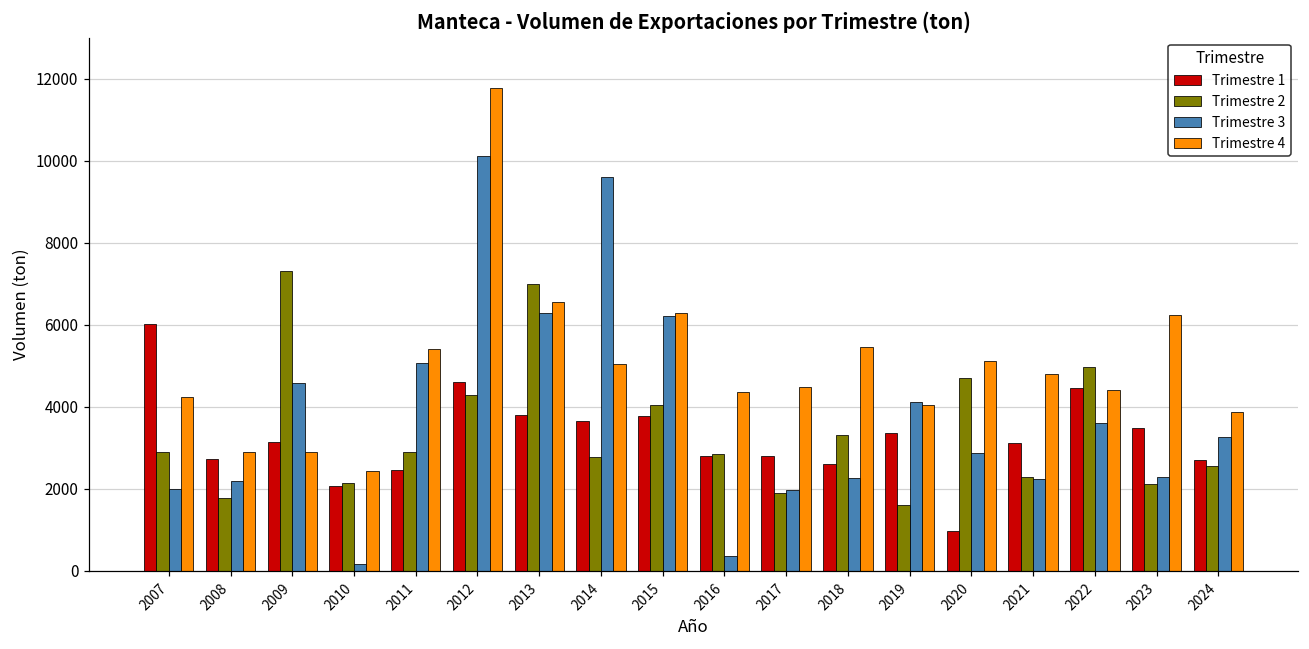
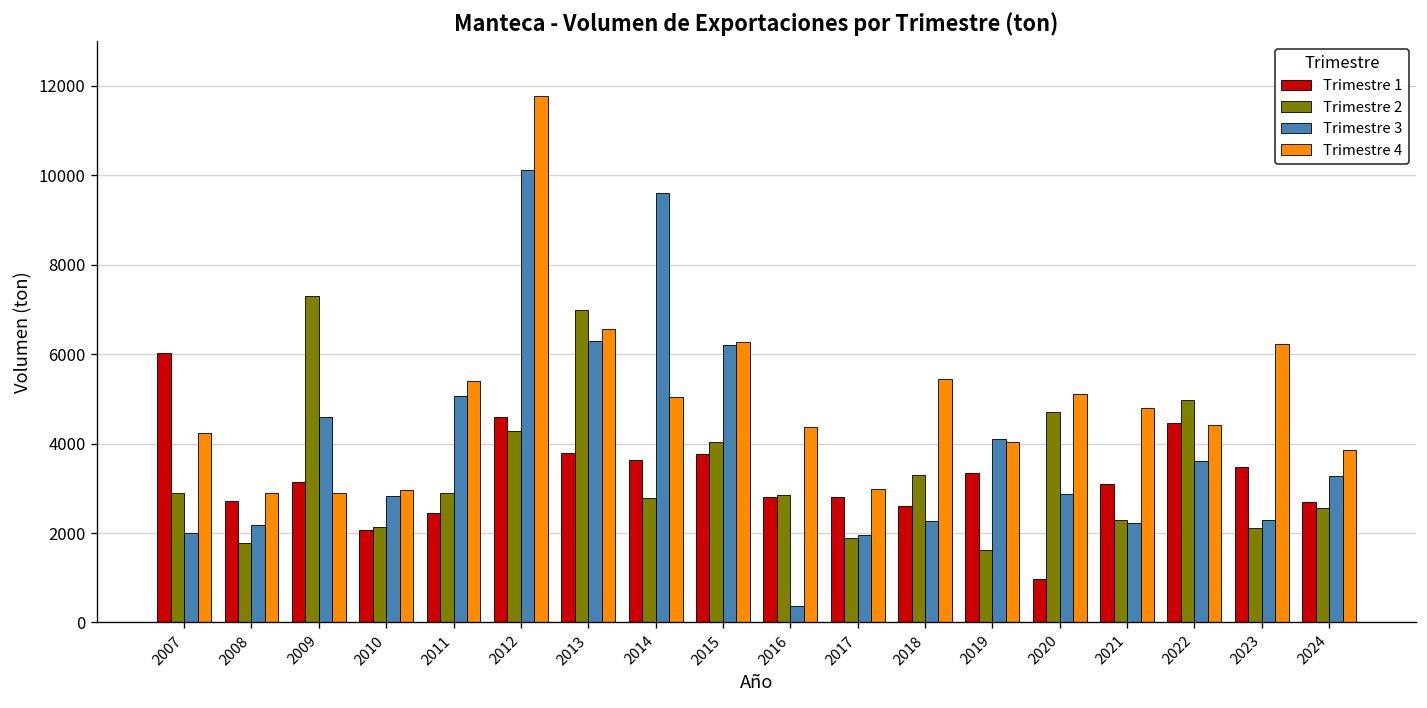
  {
    "Trimestre 1": {
      "2007": 6000,
      "2008": 2700,
      "2009": 3100,
      "2010": 2100,
      "2011": 2400,
      "2012": 4600,
      "2013": 3800,
      "2014": 3600,
      "2015": 3800,
      "2016": 2800,
      "2017": 2800,
      "2018": 2600,
      "2019": 3300,
      "2020": 1000,
      "2021": 3100,
      "2022": 4500,
      "2023": 3500,
      "2024": 2700
    },
    "Trimestre 2": {
      "2007": 2900,
      "2008": 1800,
      "2009": 7300,
      "2010": 2100,
      "2011": 2900,
      "2012": 4300,
      "2013": 7000,
      "2014": 2800,
      "2015": 4000,
      "2016": 2800,
      "2017": 1900,
      "2018": 3300,
      "2019": 1600,
      "2020": 4700,
      "2021": 2300,
      "2022": 5000,
      "2023": 2100,
      "2024": 2600
    },
    "Trimestre 3": {
      "2007": 2000,
      "2008": 2200,
      "2009": 4600,
-     "2010": 200,
+     "2010": 2800,
      "2011": 5100,
      "2012": 10100,
      "2013": 6300,
      "2014": 9600,
      "2015": 6200,
      "2016": 400,
      "2017": 2000,
      "2018": 2300,
      "2019": 4100,
      "2020": 2900,
      "2021": 2200,
      "2022": 3600,
      "2023": 2300,
      "2024": 3300
    },
    "Trimestre 4": {
      "2007": 4200,
      "2008": 2900,
      "2009": 2900,
-     "2010": 2400,
+     "2010": 3000,
      "2011": 5400,
      "2012": 11800,
      "2013": 6600,
      "2014": 5000,
      "2015": 6300,
      "2016": 4400,
-     "2017": 4500,
+     "2017": 3000,
      "2018": 5400,
      "2019": 4000,
      "2020": 5100,
      "2021": 4800,
      "2022": 4400,
      "2023": 6200,
      "2024": 3900
    }
  }
